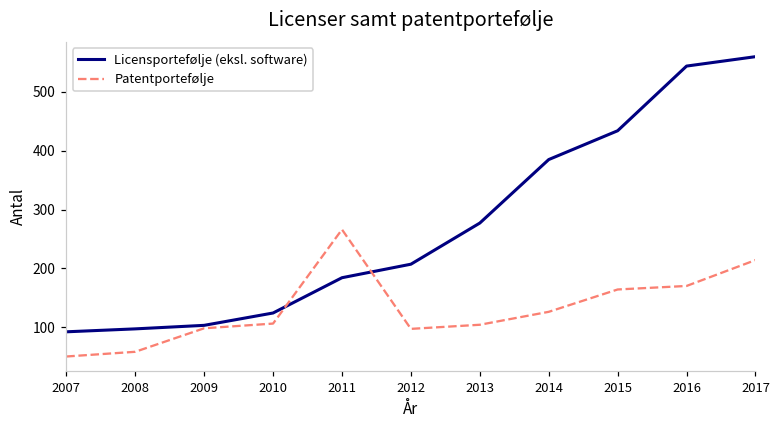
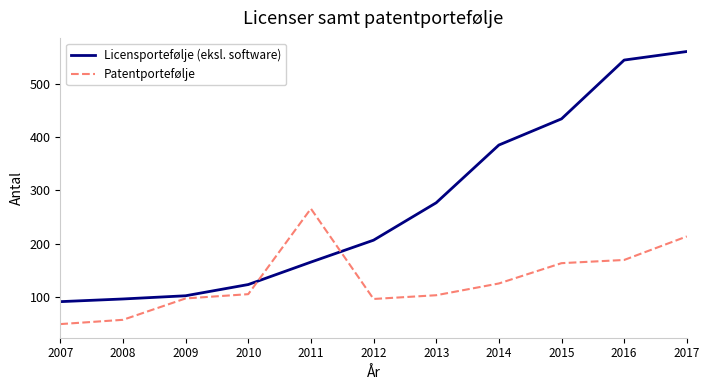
  {
    "Licensportefølje (eksl. software)": {
      "2007": 90,
      "2008": 100,
      "2009": 100,
      "2010": 120,
-     "2011": 180,
+     "2011": 170,
      "2012": 210,
      "2013": 280,
      "2014": 390,
      "2015": 430,
      "2016": 540,
      "2017": 560
    },
    "Patentportefølje": {
      "2007": 50,
      "2008": 60,
      "2009": 100,
      "2010": 110,
      "2011": 270,
      "2012": 100,
      "2013": 100,
      "2014": 130,
      "2015": 160,
      "2016": 170,
      "2017": 210
    }
  }
